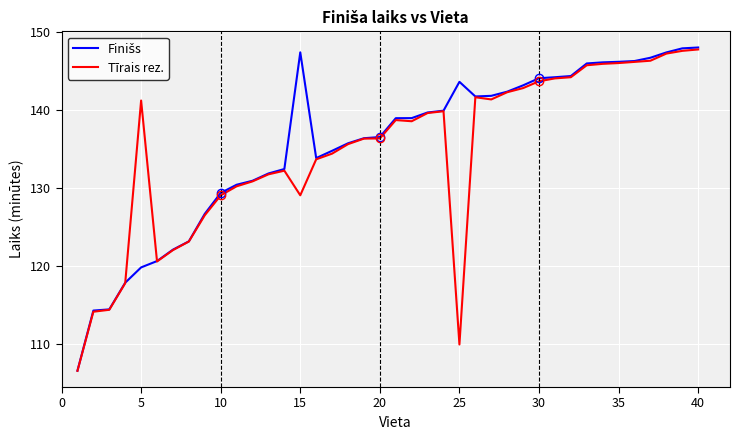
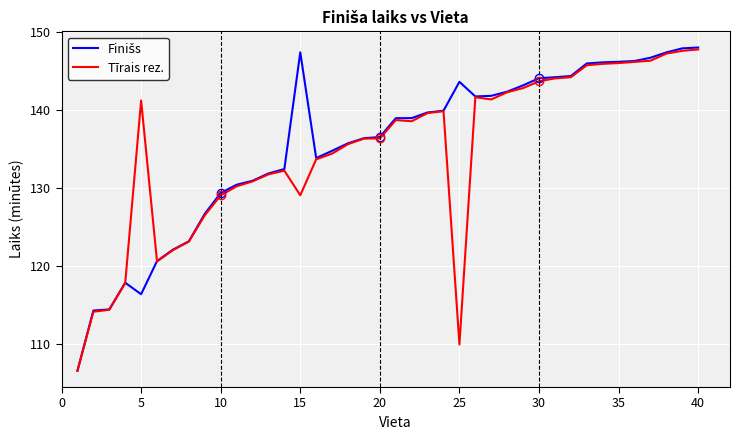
  {
    "Finišs": {
-     "5": 120,
+     "5": 116,
      "15": 147,
      "25": 144
    },
    "Tīrais rez.": {
      "5": 141,
      "15": 129,
      "25": 110
    }
  }
